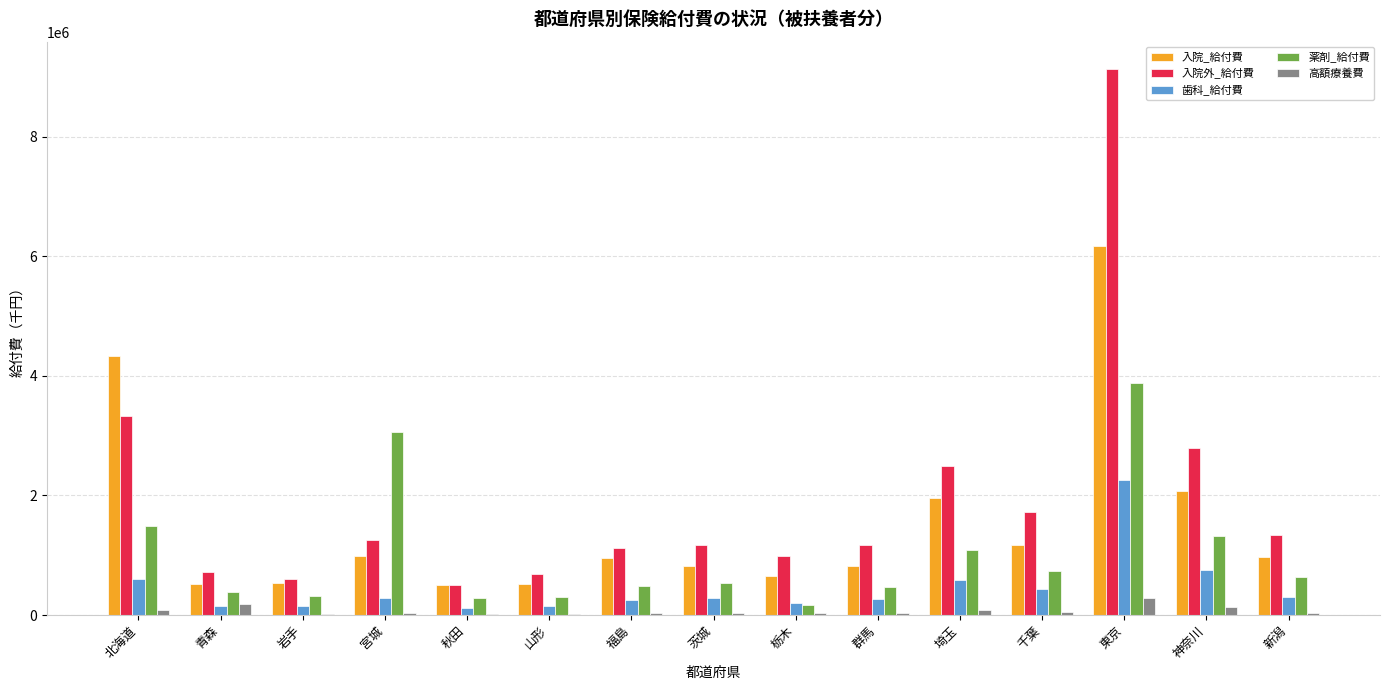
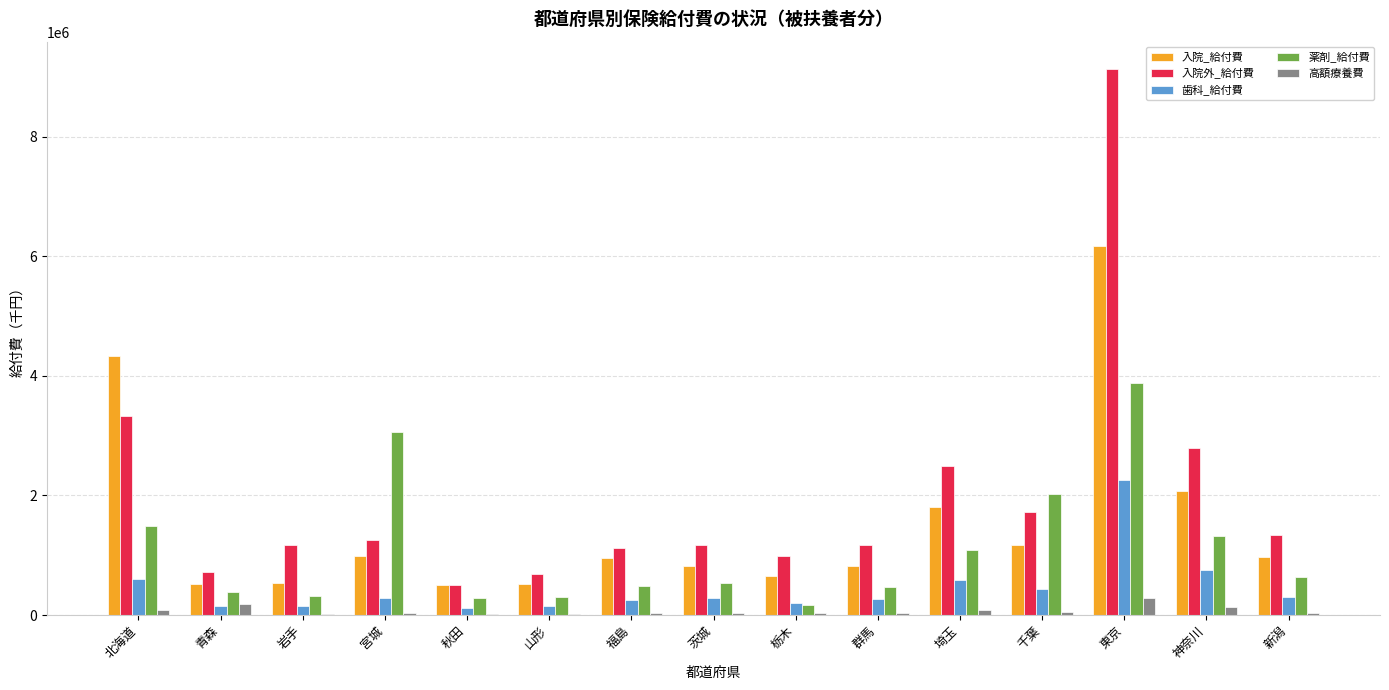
  {
    "入院_給付費": {
      "北海道": 4300000,
      "青森": 500000,
      "岩手": 500000,
      "宮城": 1000000,
      "秋田": 500000,
      "山形": 500000,
      "福島": 1000000,
      "茨城": 800000,
      "栃木": 700000,
      "群馬": 800000,
-     "埼玉": 2000000,
+     "埼玉": 1800000,
      "千葉": 1200000,
      "東京": 6200000,
      "神奈川": 2100000,
      "新潟": 1000000
    },
    "入院外_給付費": {
      "北海道": 3300000,
      "青森": 700000,
-     "岩手": 600000,
+     "岩手": 1200000,
      "宮城": 1300000,
      "秋田": 500000,
      "山形": 700000,
      "福島": 1100000,
      "茨城": 1200000,
      "栃木": 1000000,
      "群馬": 1200000,
      "埼玉": 2500000,
      "千葉": 1700000,
      "東京": 9100000,
      "神奈川": 2800000,
      "新潟": 1300000
    },
    "歯科_給付費": {
      "北海道": 600000,
      "青森": 200000,
      "岩手": 100000,
      "宮城": 300000,
      "秋田": 100000,
      "山形": 100000,
      "福島": 200000,
      "茨城": 300000,
      "栃木": 200000,
      "群馬": 300000,
      "埼玉": 600000,
      "千葉": 400000,
      "東京": 2300000,
      "神奈川": 800000,
      "新潟": 300000
    },
    "薬剤_給付費": {
      "北海道": 1500000,
      "青森": 400000,
      "岩手": 300000,
      "宮城": 3100000,
      "秋田": 300000,
      "山形": 300000,
      "福島": 500000,
      "茨城": 500000,
      "栃木": 200000,
      "群馬": 500000,
      "埼玉": 1100000,
-     "千葉": 700000,
+     "千葉": 2000000,
      "東京": 3900000,
      "神奈川": 1300000,
      "新潟": 600000
    },
    "高額療養費": {
      "北海道": 100000,
      "青森": 200000,
      "埼玉": 100000,
      "千葉": 100000,
      "東京": 300000,
      "神奈川": 100000
    }
  }
